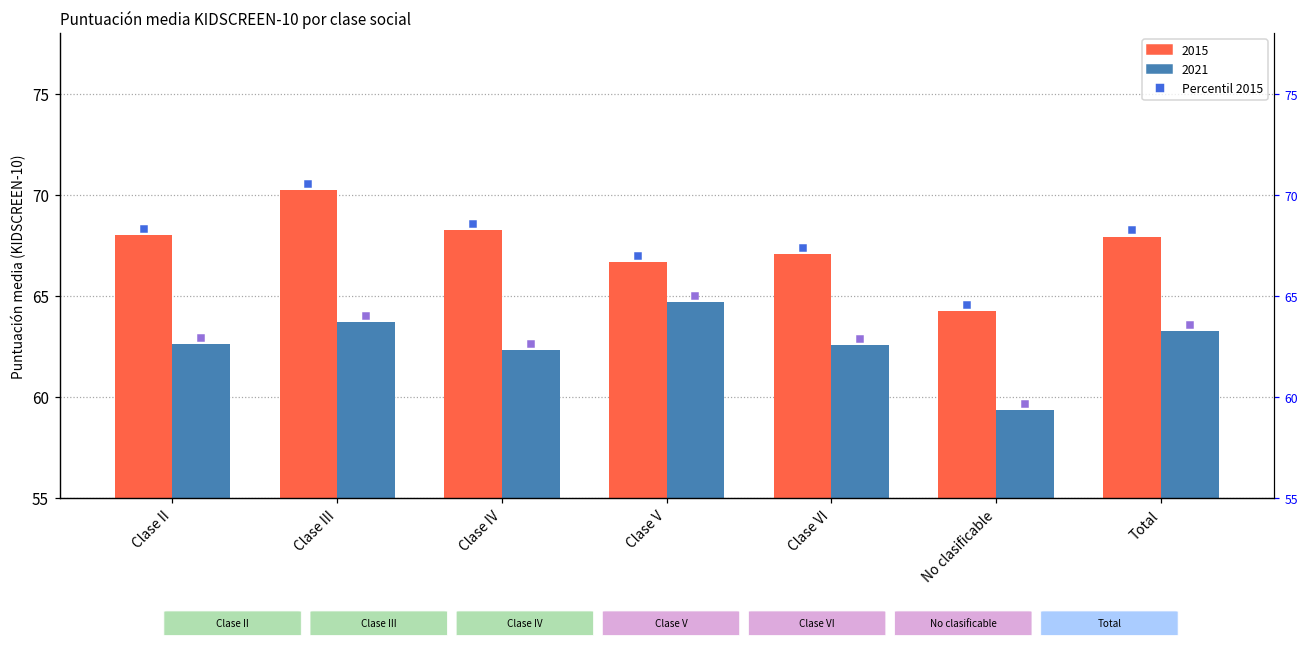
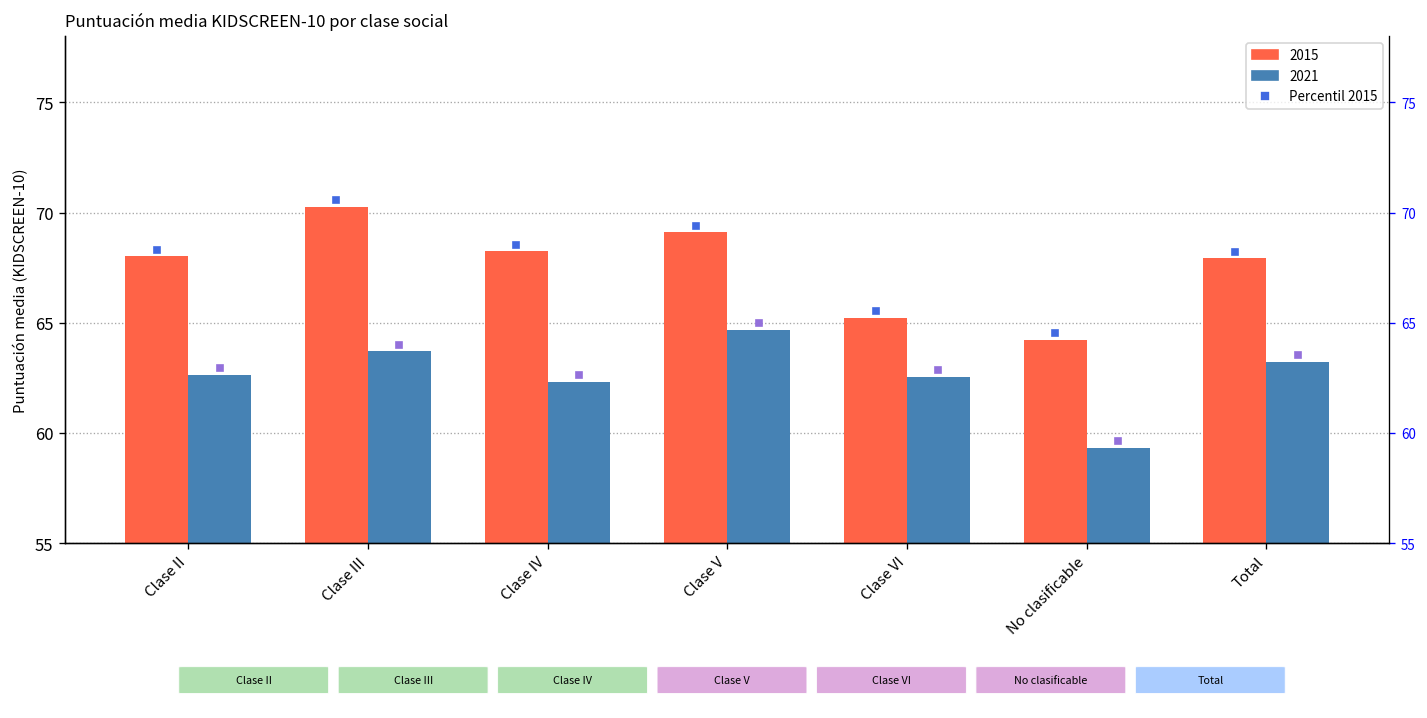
  {
    "2015": {
      "Clase II": 68.0,
      "Clase III": 70.3,
      "Clase IV": 68.3,
-     "Clase V": 66.7,
-     "Clase VI": 67.0,
+     "Clase V": 69.1,
+     "Clase VI": 65.2,
      "No clasificable": 64.2,
      "Total": 67.9
    }
  }
